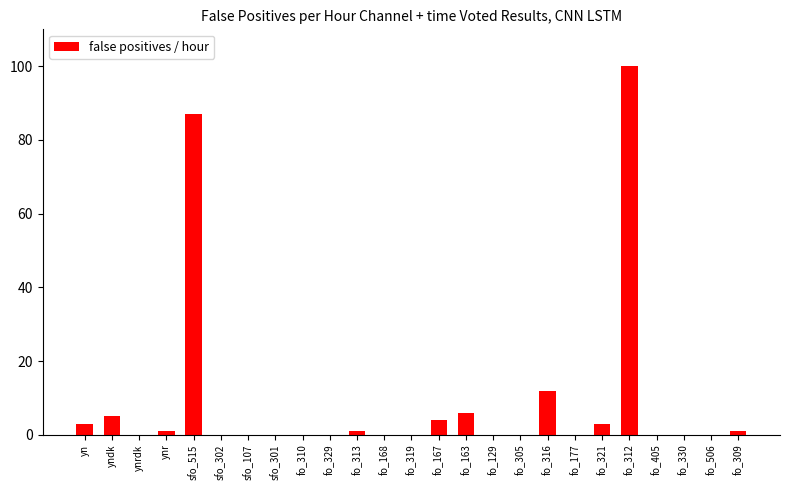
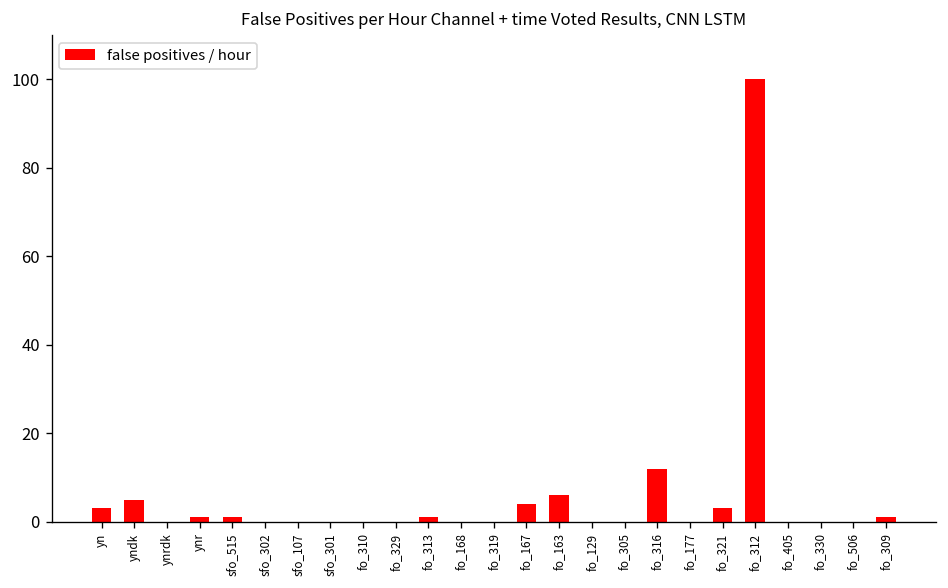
  {
    "yn": 3,
    "yndk": 5,
    "ynrdk": 0,
    "ynr": 1,
-   "sfo_515": 87,
+   "sfo_515": 1,
    "sfo_302": 0,
    "sfo_107": 0,
    "sfo_301": 0,
    "fo_310": 0,
    "fo_329": 0,
    "fo_313": 1,
    "fo_168": 0,
    "fo_319": 0,
    "fo_167": 4,
    "fo_163": 6,
    "fo_129": 0,
    "fo_305": 0,
    "fo_316": 12,
    "fo_177": 0,
    "fo_321": 3,
    "fo_312": 100,
    "fo_405": 0,
    "fo_330": 0,
    "fo_506": 0,
    "fo_309": 1
  }
